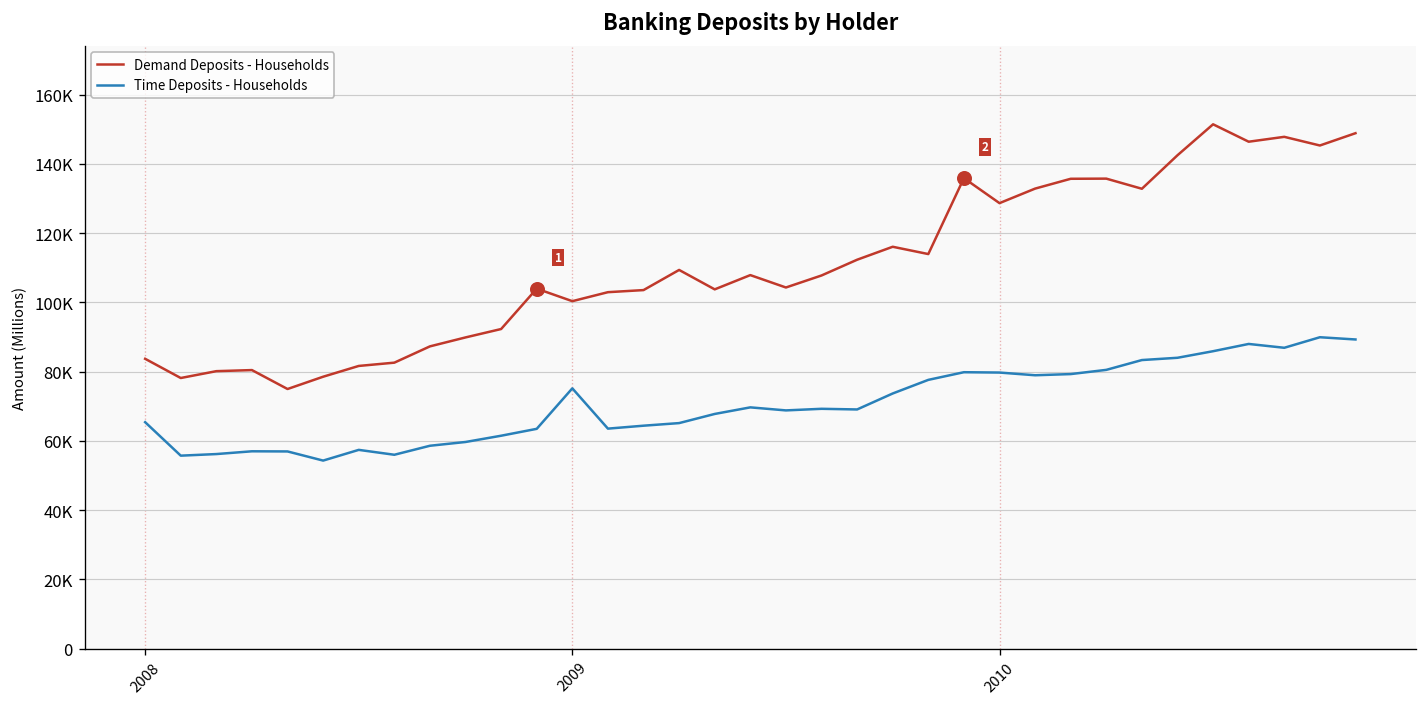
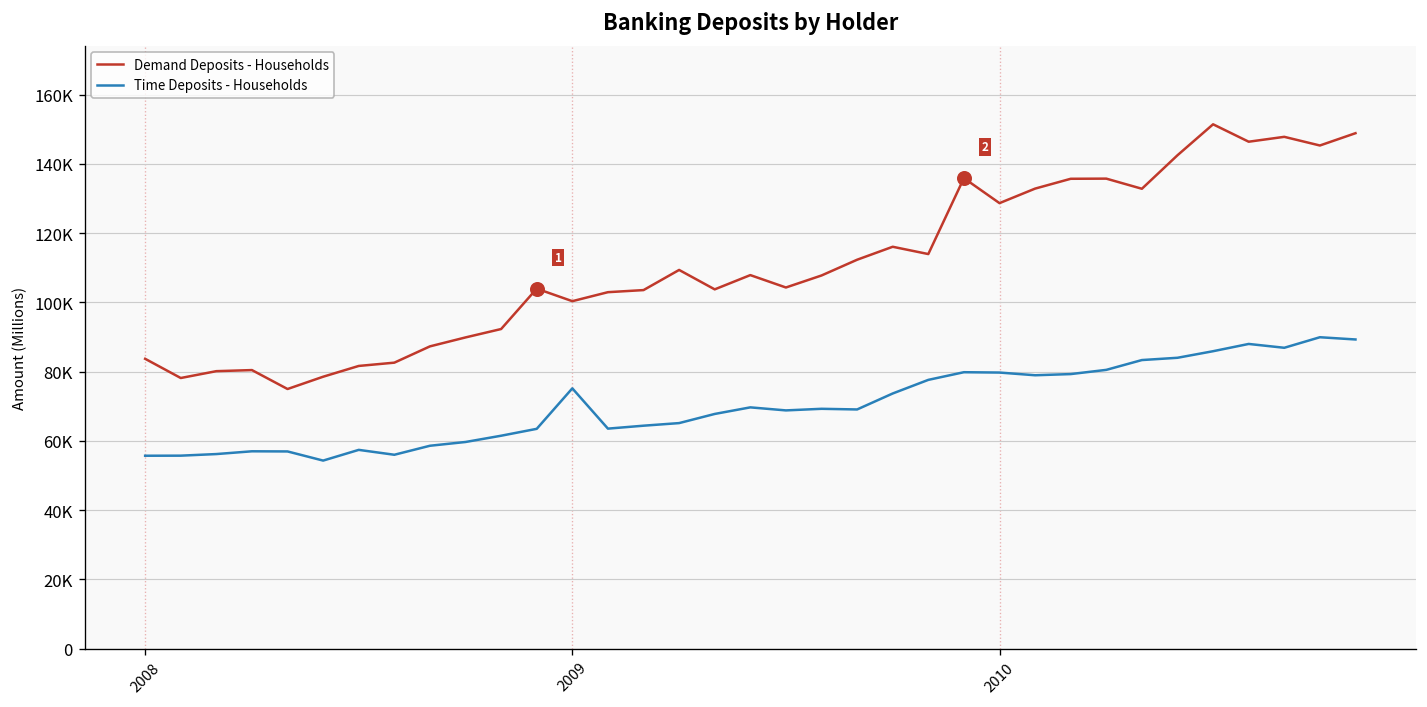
  {
    "Time Deposits - Households": {
-     "2008": 65000,
+     "2008": 56000,
      "2009": 75000,
      "2010": 80000
    }
  }
